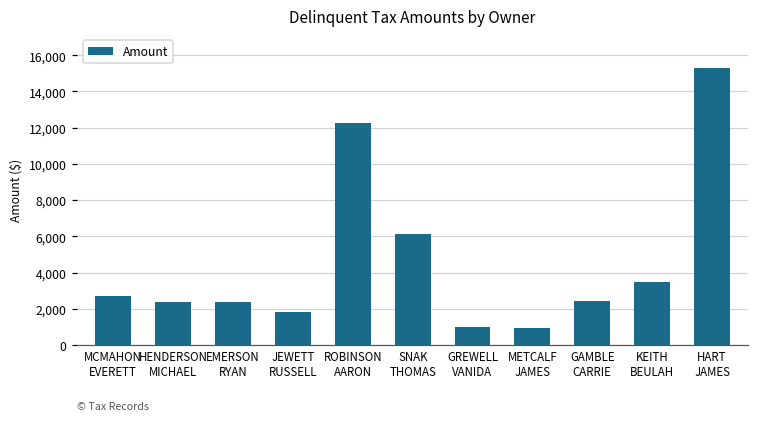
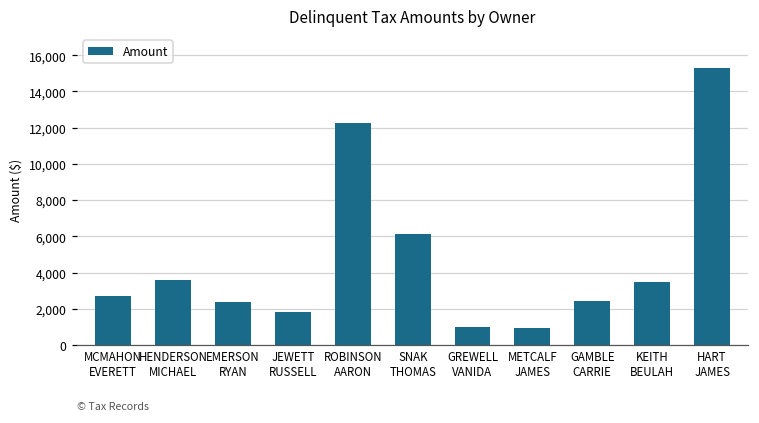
  {
    "MCMAHON EVERETT": "2,700",
-   "HENDERSON MICHAEL": "2,400",
+   "HENDERSON MICHAEL": "3,600",
    "EMERSON RYAN": "2,400",
    "JEWETT RUSSELL": "1,800",
    "ROBINSON AARON": "12,300",
    "SNAK THOMAS": "6,100",
    "GREWELL VANIDA": "1,000",
    "METCALF JAMES": "900",
    "GAMBLE CARRIE": "2,400",
    "KEITH BEULAH": "3,500",
    "HART JAMES": "15,300"
  }
